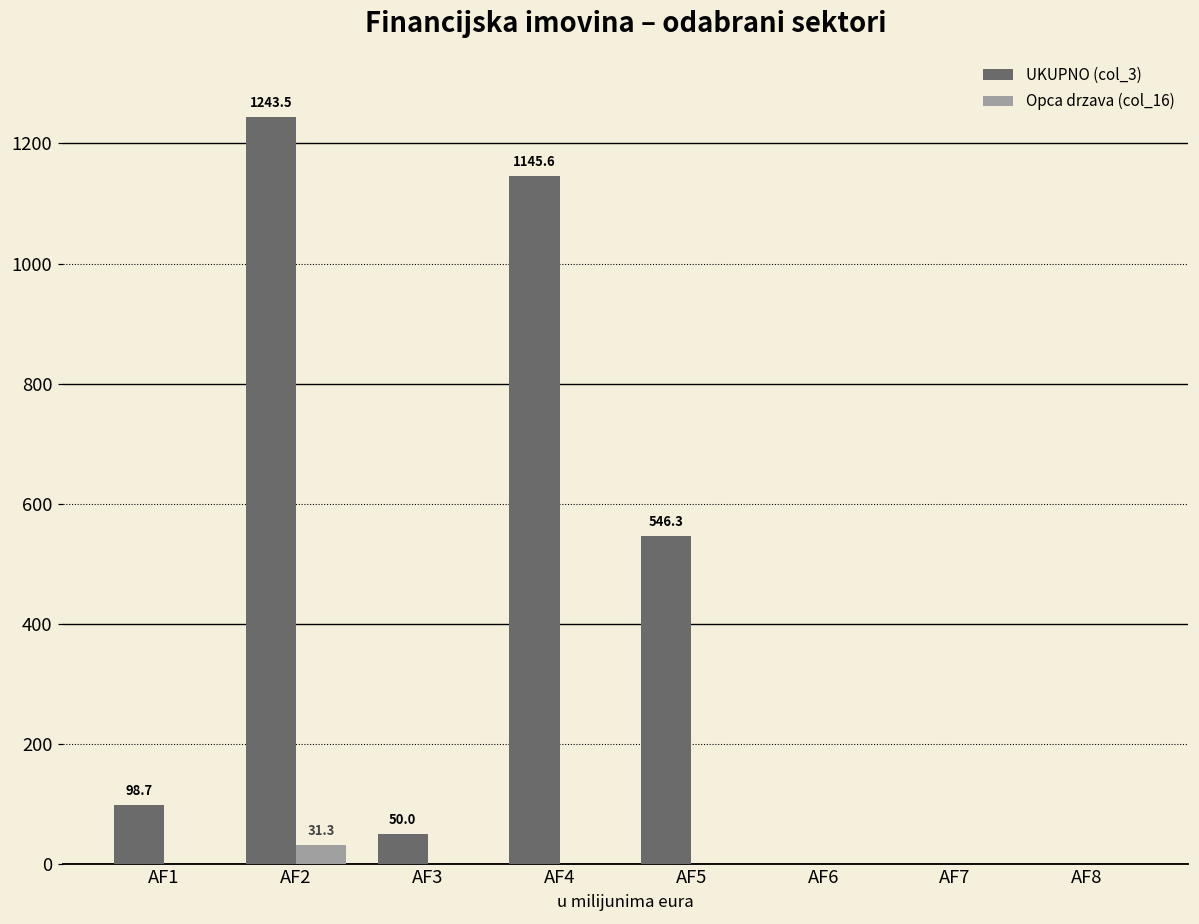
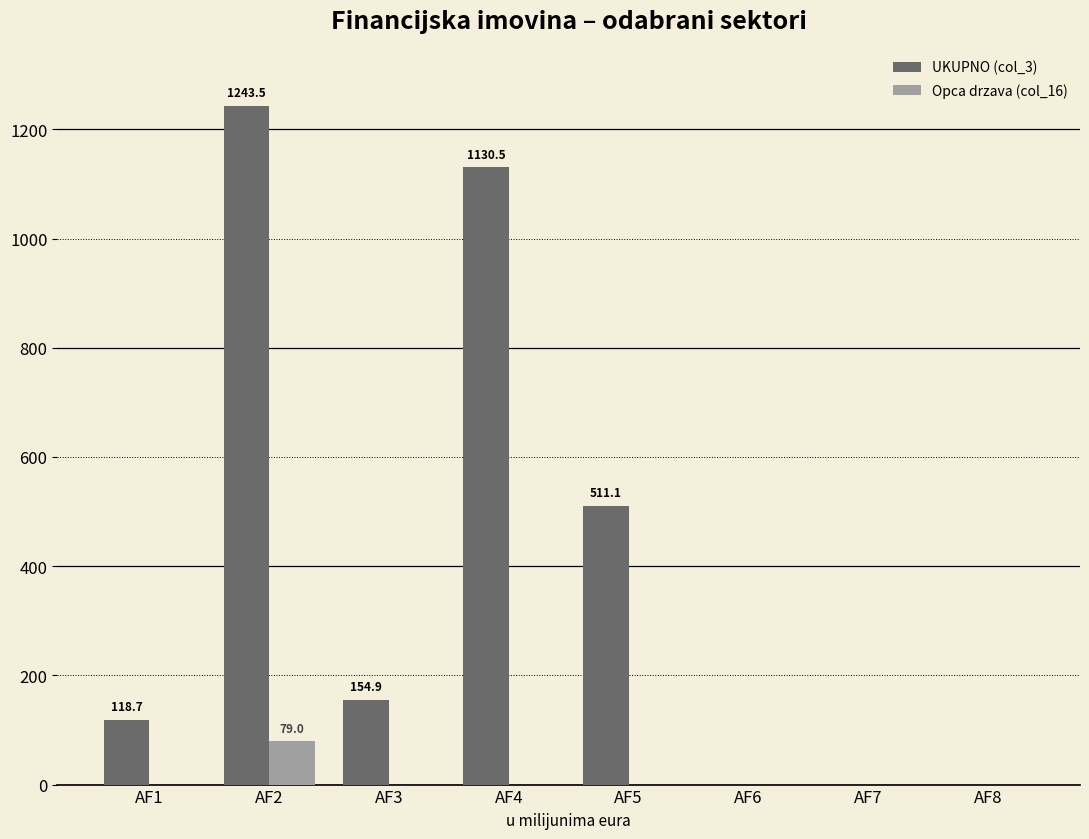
  {
    "UKUPNO (col_3)": {
-     "AF1": 98.7,
+     "AF1": 118.7,
      "AF2": 1243.5,
-     "AF3": 50.0,
-     "AF4": 1145.6,
-     "AF5": 546.3
+     "AF3": 154.9,
+     "AF4": 1130.5,
+     "AF5": 511.1
    },
    "Opca drzava (col_16)": {
-     "AF2": 31.3
+     "AF2": 79.0
    }
  }
